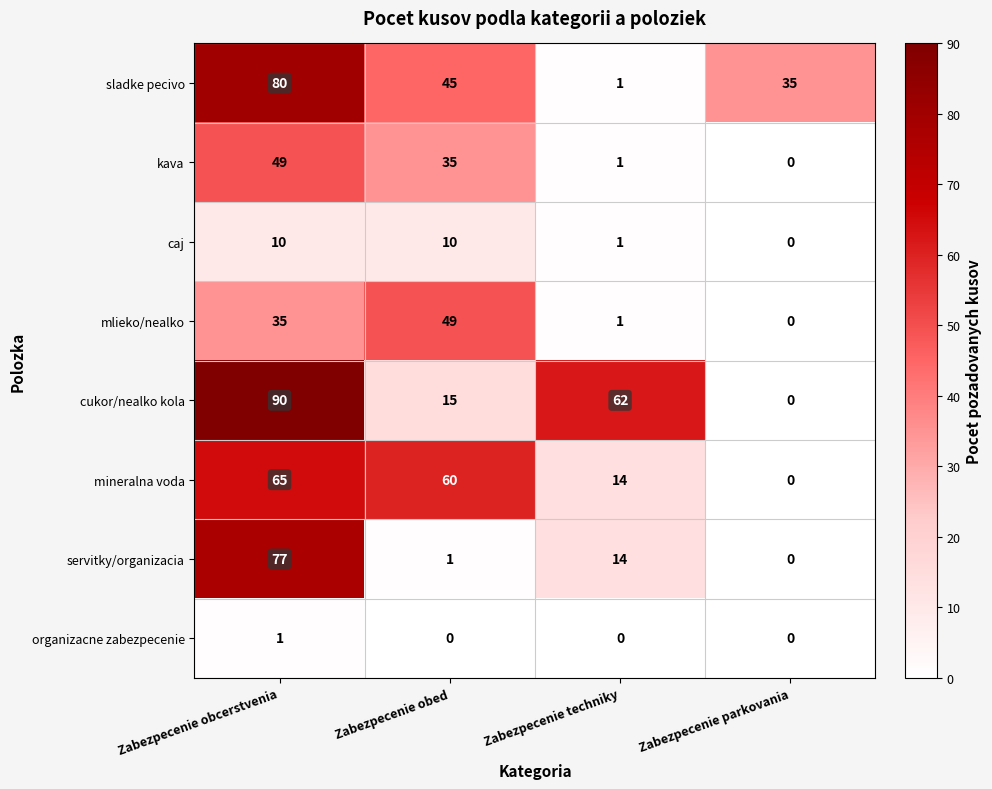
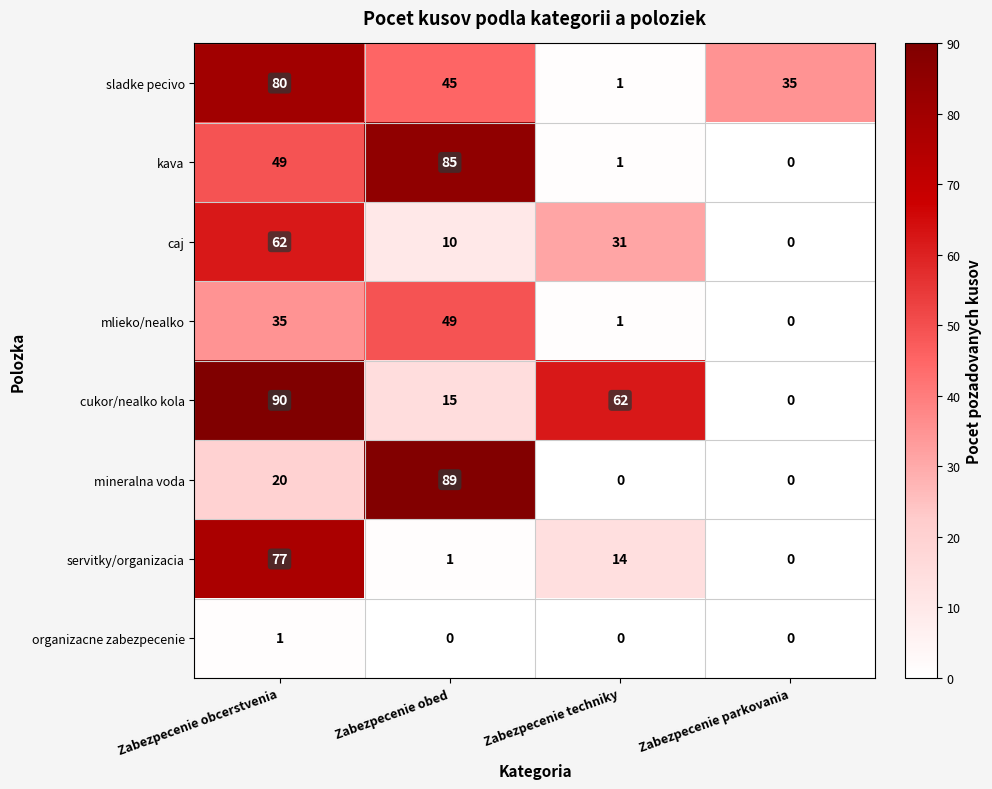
  {
    "kava": {
-     "Zabezpecenie obed": 35
+     "Zabezpecenie obed": 85
    },
    "caj": {
-     "Zabezpecenie obcerstvenia": 10,
-     "Zabezpecenie techniky": 1
+     "Zabezpecenie obcerstvenia": 62,
+     "Zabezpecenie techniky": 31
    },
    "mineralna voda": {
-     "Zabezpecenie obcerstvenia": 65,
-     "Zabezpecenie obed": 60,
-     "Zabezpecenie techniky": 14
+     "Zabezpecenie obcerstvenia": 20,
+     "Zabezpecenie obed": 89,
+     "Zabezpecenie techniky": 0
    }
  }
